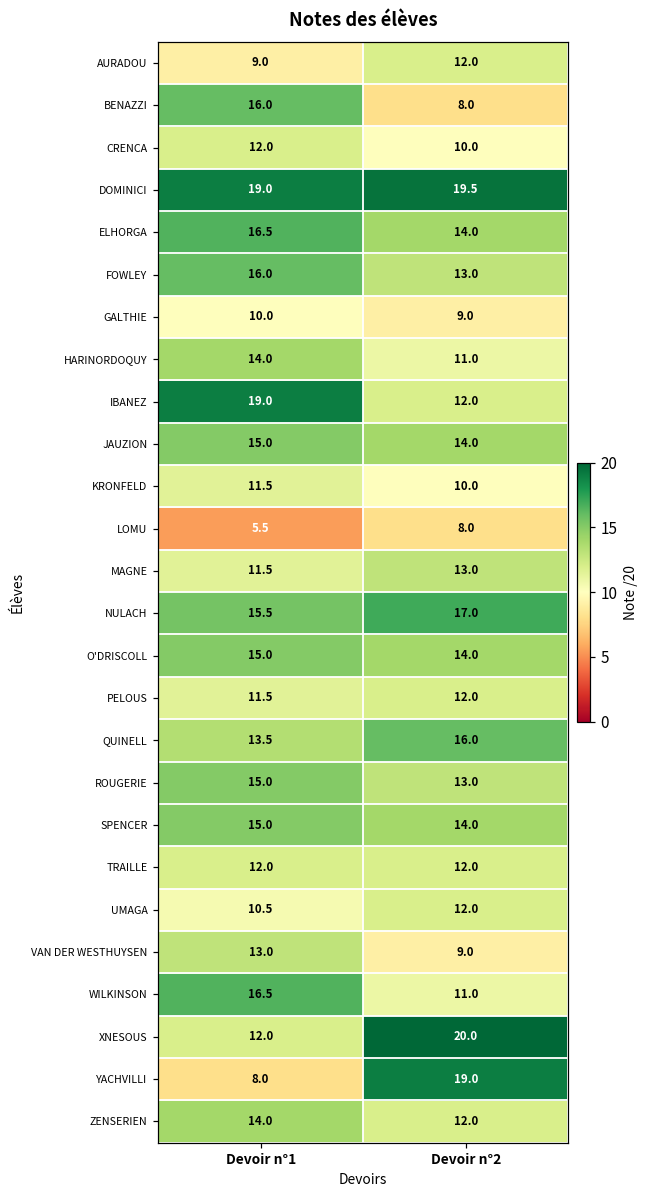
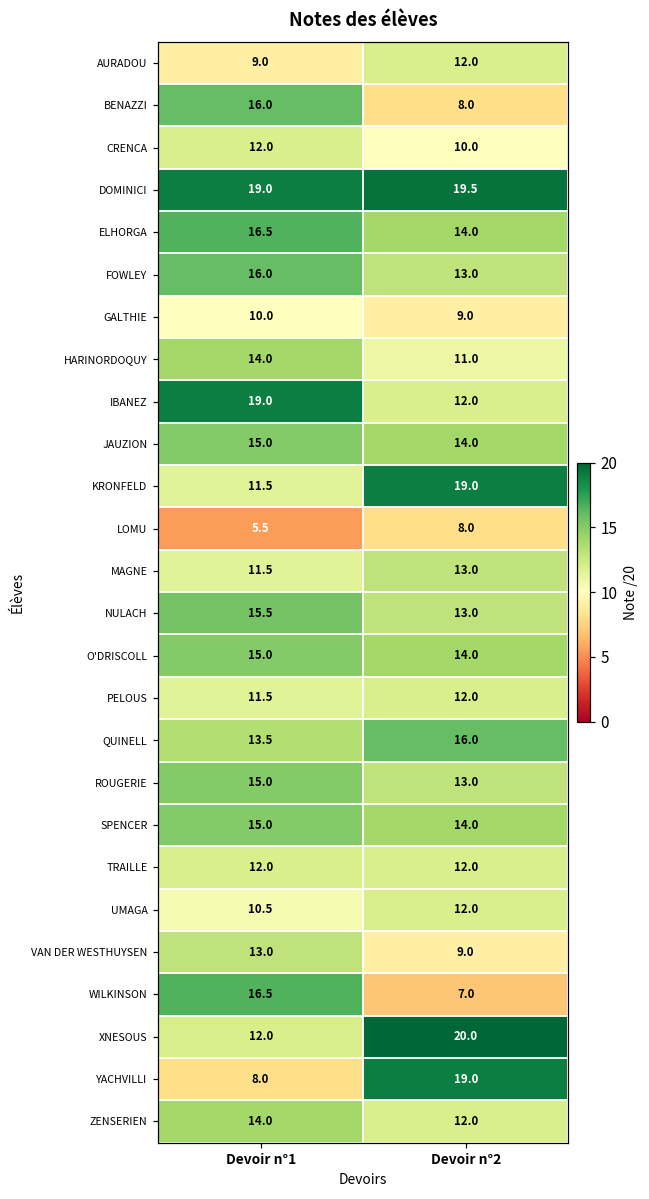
  {
    "AURADOU": {
      "Devoir n°1": 9.0,
      "Devoir n°2": 12.0
    },
    "BENAZZI": {
      "Devoir n°1": 16.0,
      "Devoir n°2": 8.0
    },
    "CRENCA": {
      "Devoir n°1": 12.0,
      "Devoir n°2": 10.0
    },
    "DOMINICI": {
      "Devoir n°1": 19.0,
      "Devoir n°2": 19.5
    },
    "ELHORGA": {
      "Devoir n°1": 16.5,
      "Devoir n°2": 14.0
    },
    "FOWLEY": {
      "Devoir n°1": 16.0,
      "Devoir n°2": 13.0
    },
    "GALTHIE": {
      "Devoir n°1": 10.0,
      "Devoir n°2": 9.0
    },
    "HARINORDOQUY": {
      "Devoir n°1": 14.0,
      "Devoir n°2": 11.0
    },
    "IBANEZ": {
      "Devoir n°1": 19.0,
      "Devoir n°2": 12.0
    },
    "JAUZION": {
      "Devoir n°1": 15.0,
      "Devoir n°2": 14.0
    },
    "KRONFELD": {
      "Devoir n°1": 11.5,
-     "Devoir n°2": 10.0
+     "Devoir n°2": 19.0
    },
    "LOMU": {
      "Devoir n°1": 5.5,
      "Devoir n°2": 8.0
    },
    "MAGNE": {
      "Devoir n°1": 11.5,
      "Devoir n°2": 13.0
    },
    "NULACH": {
      "Devoir n°1": 15.5,
-     "Devoir n°2": 17.0
+     "Devoir n°2": 13.0
    },
    "O'DRISCOLL": {
      "Devoir n°1": 15.0,
      "Devoir n°2": 14.0
    },
    "PELOUS": {
      "Devoir n°1": 11.5,
      "Devoir n°2": 12.0
    },
    "QUINELL": {
      "Devoir n°1": 13.5,
      "Devoir n°2": 16.0
    },
    "ROUGERIE": {
      "Devoir n°1": 15.0,
      "Devoir n°2": 13.0
    },
    "SPENCER": {
      "Devoir n°1": 15.0,
      "Devoir n°2": 14.0
    },
    "TRAILLE": {
      "Devoir n°1": 12.0,
      "Devoir n°2": 12.0
    },
    "UMAGA": {
      "Devoir n°1": 10.5,
      "Devoir n°2": 12.0
    },
    "VAN DER WESTHUYSEN": {
      "Devoir n°1": 13.0,
      "Devoir n°2": 9.0
    },
    "WILKINSON": {
      "Devoir n°1": 16.5,
-     "Devoir n°2": 11.0
+     "Devoir n°2": 7.0
    },
    "XNESOUS": {
      "Devoir n°1": 12.0,
      "Devoir n°2": 20.0
    },
    "YACHVILLI": {
      "Devoir n°1": 8.0,
      "Devoir n°2": 19.0
    },
    "ZENSERIEN": {
      "Devoir n°1": 14.0,
      "Devoir n°2": 12.0
    }
  }
